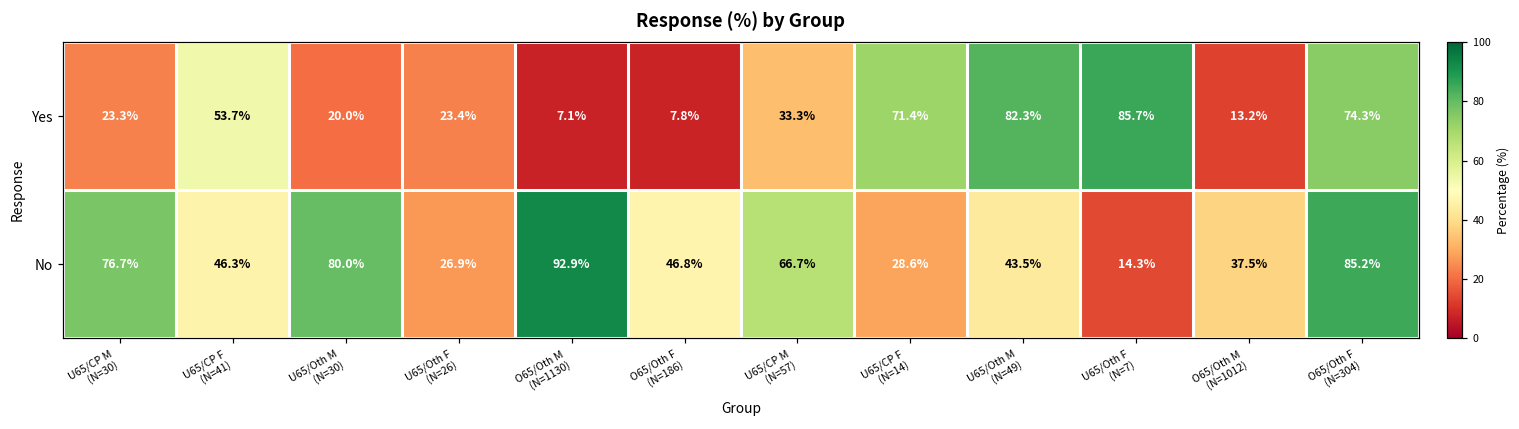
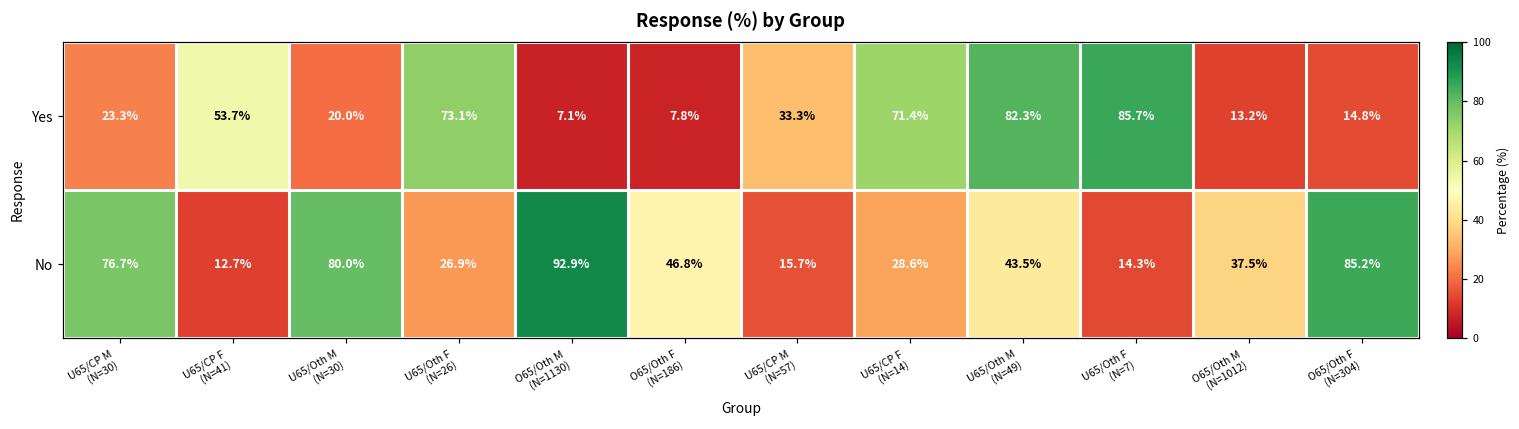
  {
    "Yes": {
      "U65/CP M (N=30)": "23.3%",
      "U65/CP F (N=41)": "53.7%",
      "U65/Oth M (N=30)": "20.0%",
-     "U65/Oth F (N=26)": "23.4%",
+     "U65/Oth F (N=26)": "73.1%",
      "O65/Oth M (N=1130)": "7.1%",
      "O65/Oth F (N=186)": "7.8%",
      "U65/CP M (N=57)": "33.3%",
      "U65/CP F (N=14)": "71.4%",
      "U65/Oth M (N=49)": "82.3%",
      "U65/Oth F (N=7)": "85.7%",
      "O65/Oth M (N=1012)": "13.2%",
-     "O65/Oth F (N=304)": "74.3%"
+     "O65/Oth F (N=304)": "14.8%"
    },
    "No": {
      "U65/CP M (N=30)": "76.7%",
-     "U65/CP F (N=41)": "46.3%",
+     "U65/CP F (N=41)": "12.7%",
      "U65/Oth M (N=30)": "80.0%",
      "U65/Oth F (N=26)": "26.9%",
      "O65/Oth M (N=1130)": "92.9%",
      "O65/Oth F (N=186)": "46.8%",
-     "U65/CP M (N=57)": "66.7%",
+     "U65/CP M (N=57)": "15.7%",
      "U65/CP F (N=14)": "28.6%",
      "U65/Oth M (N=49)": "43.5%",
      "U65/Oth F (N=7)": "14.3%",
      "O65/Oth M (N=1012)": "37.5%",
      "O65/Oth F (N=304)": "85.2%"
    }
  }
